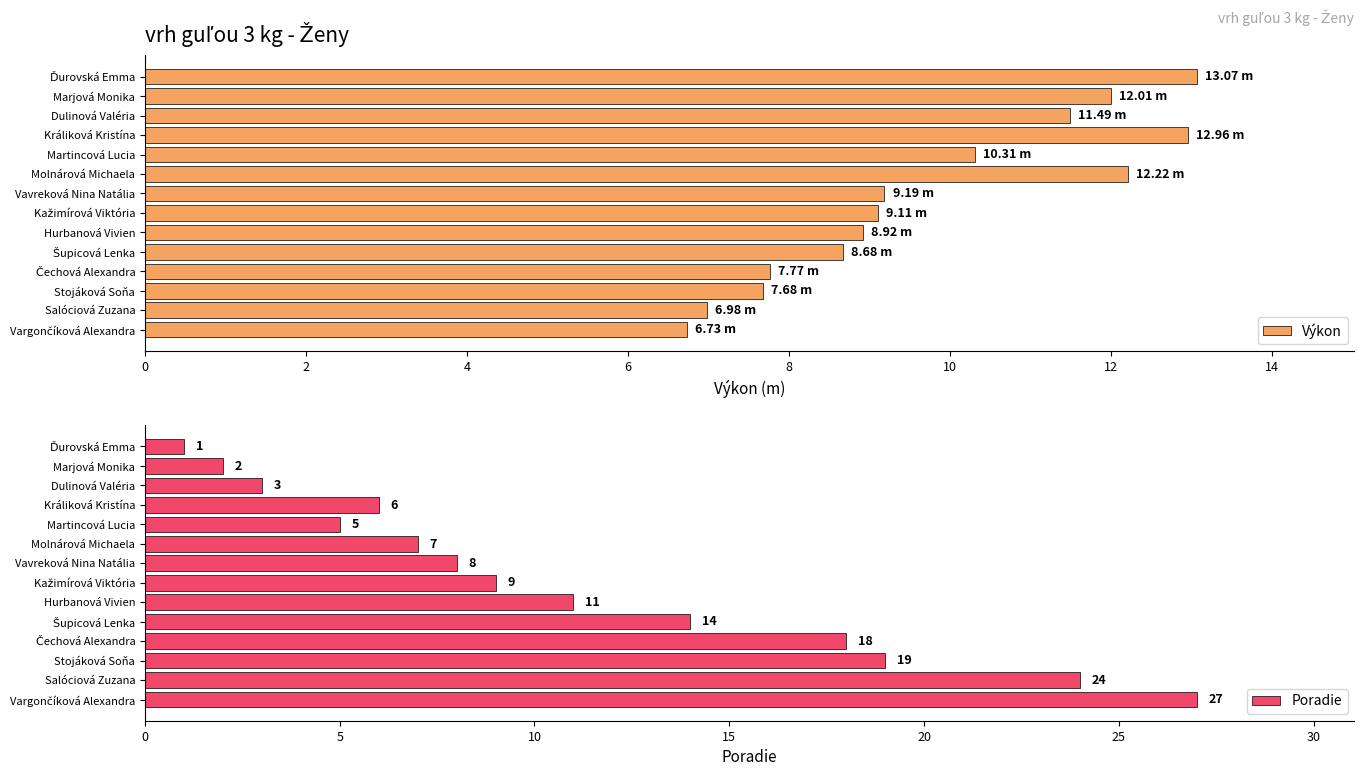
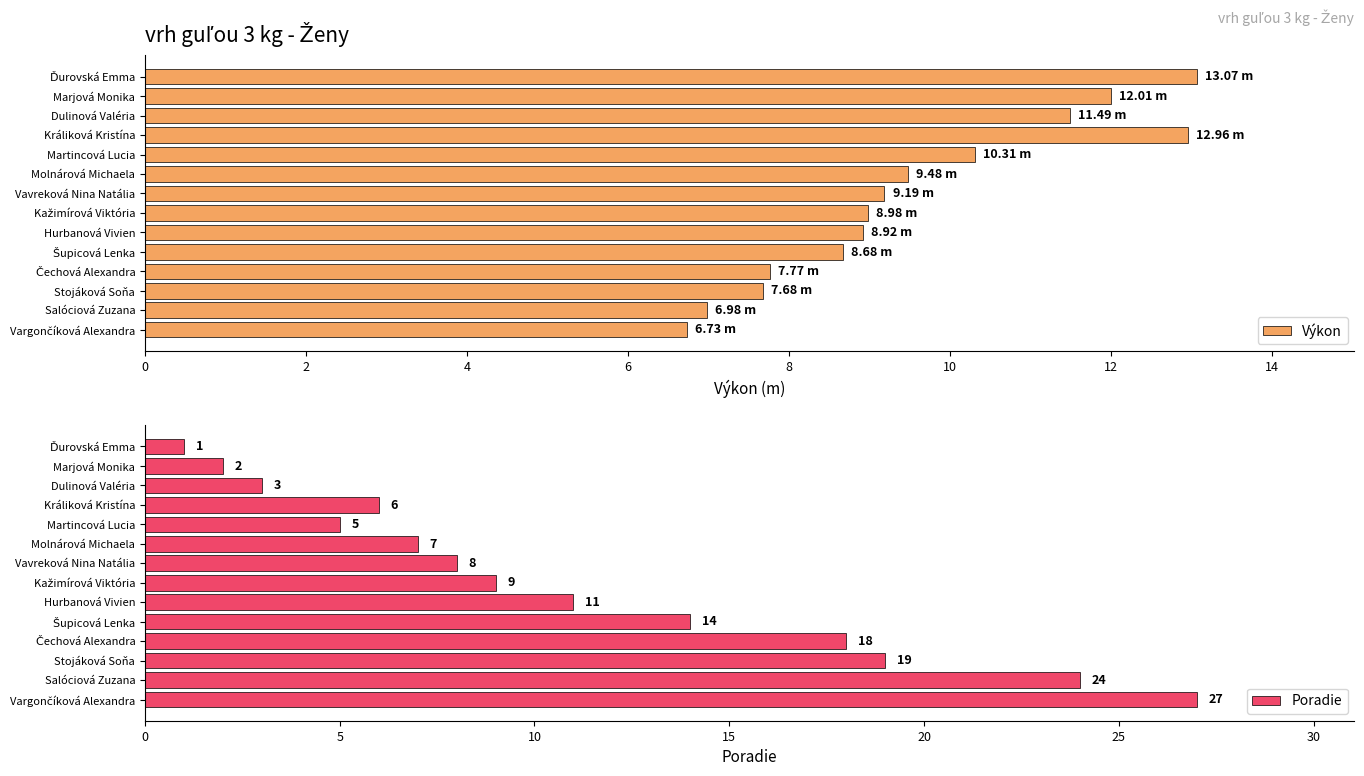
  {
    "vrh guľou 3 kg - Ženy": {
      "Ďurovská Emma": 13.07,
      "Marjová Monika": 12.01,
      "Dulinová Valéria": 11.49,
      "Králiková Kristína": 12.96,
      "Martincová Lucia": 10.31,
-     "Molnárová Michaela": 12.22,
+     "Molnárová Michaela": 9.48,
      "Vavreková Nina Natália": 9.19,
-     "Kažimírová Viktória": 9.11,
+     "Kažimírová Viktória": 8.98,
      "Hurbanová Vivien": 8.92,
      "Šupicová Lenka": 8.68,
      "Čechová Alexandra": 7.77,
      "Stojáková Soňa": 7.68,
      "Salóciová Zuzana": 6.98,
      "Vargončíková Alexandra": 6.73
    }
  }
